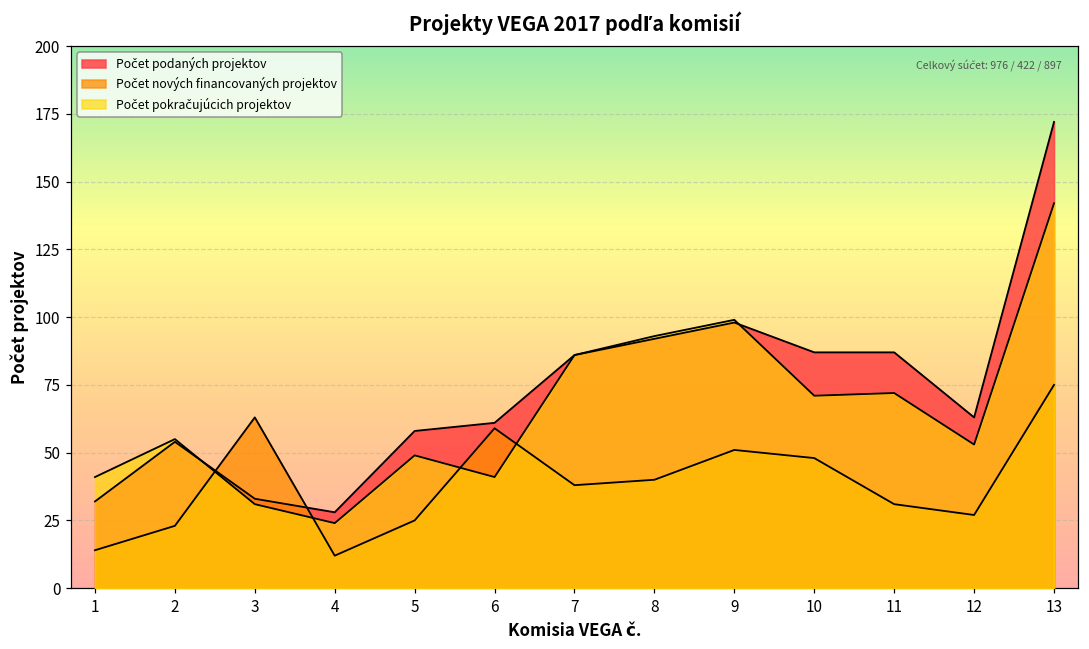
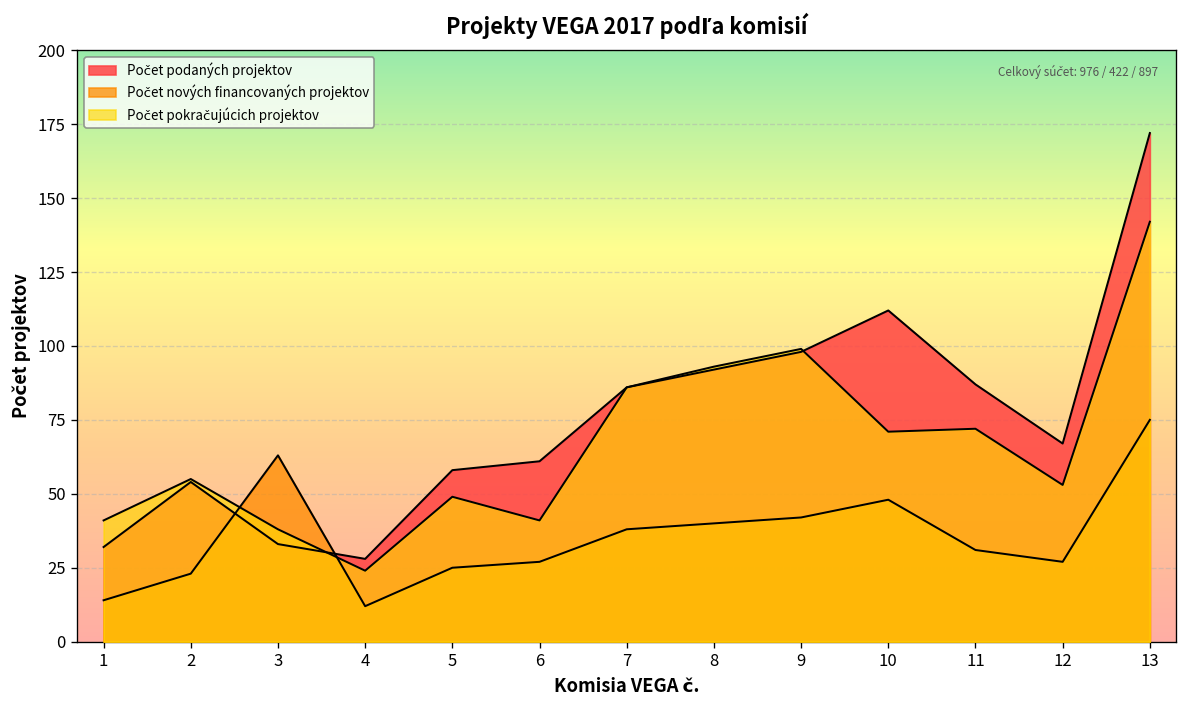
  {
    "Počet podaných projektov": {
      "1": 32,
      "3": 33,
      "4": 28,
      "5": 58,
      "6": 61,
-     "10": 87,
+     "10": 112,
      "11": 87,
-     "12": 63,
+     "12": 67,
      "13": 172
    },
    "Počet nových financovaných projektov": {
      "1": 14,
      "2": 23,
      "3": 63,
      "4": 12,
      "5": 25,
-     "6": 59,
+     "6": 27,
      "7": 38,
      "8": 40,
-     "9": 51,
+     "9": 42,
      "10": 48,
      "11": 31,
      "12": 27,
      "13": 75
    },
    "Počet pokračujúcich projektov": {
      "1": 41,
-     "3": 31,
+     "3": 38,
      "4": 24,
      "5": 49,
      "6": 41,
      "10": 71,
      "11": 72,
      "12": 53,
      "13": 142
    }
  }
